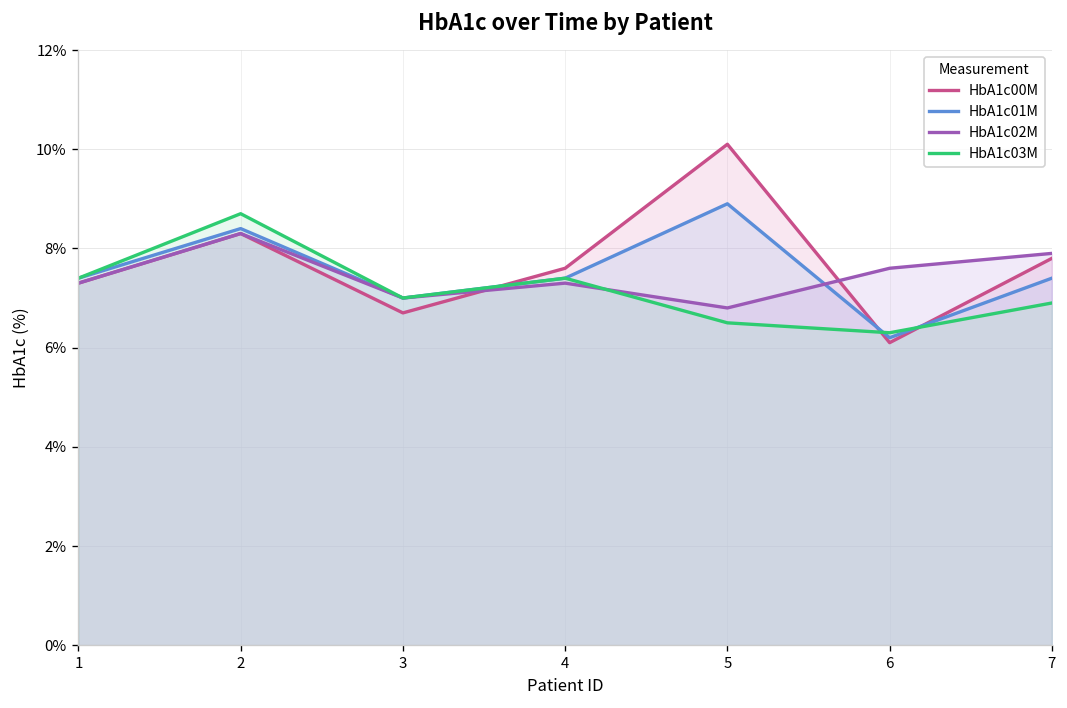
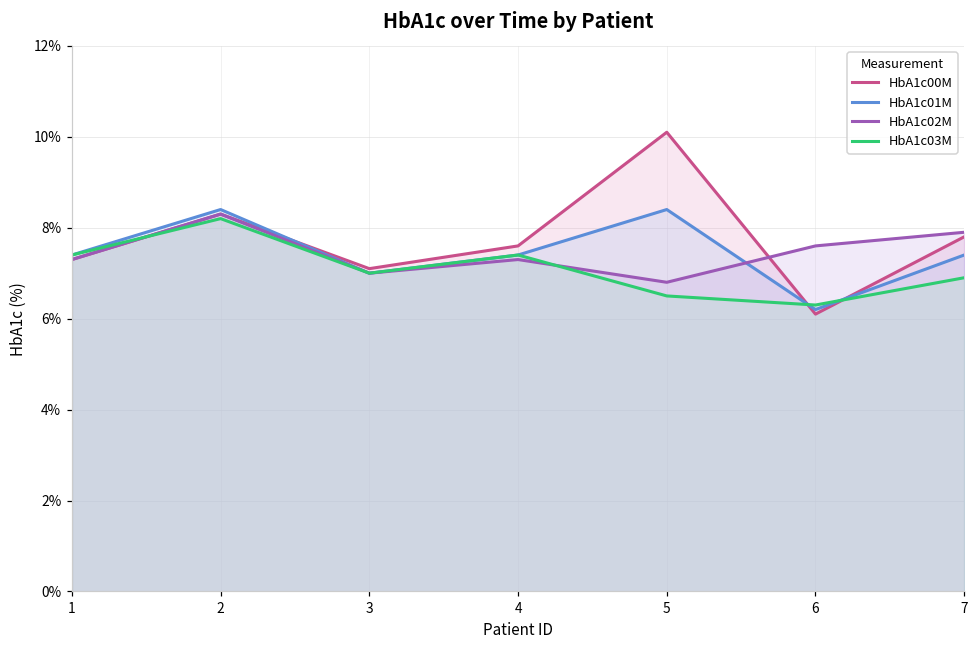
  {
    "HbA1c00M": {
-     "3": "6.7%",
+     "3": "7.1%",
      "4": "7.6%",
      "5": "10.1%",
      "6": "6.1%",
      "7": "7.8%"
    },
    "HbA1c01M": {
      "2": "8.4%",
-     "5": "8.9%",
+     "5": "8.4%",
      "6": "6.2%",
      "7": "7.4%"
    },
    "HbA1c02M": {
      "4": "7.3%",
      "5": "6.8%",
      "6": "7.6%",
      "7": "7.9%"
    },
    "HbA1c03M": {
-     "2": "8.7%",
+     "2": "8.2%",
      "5": "6.5%",
      "6": "6.3%",
      "7": "6.9%"
    }
  }
